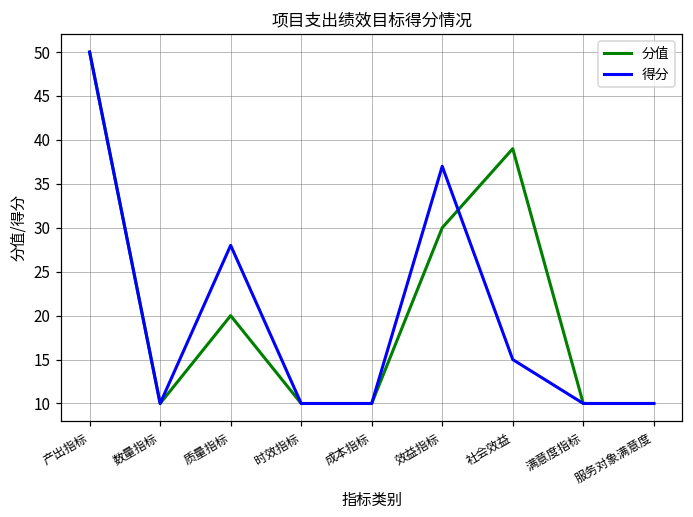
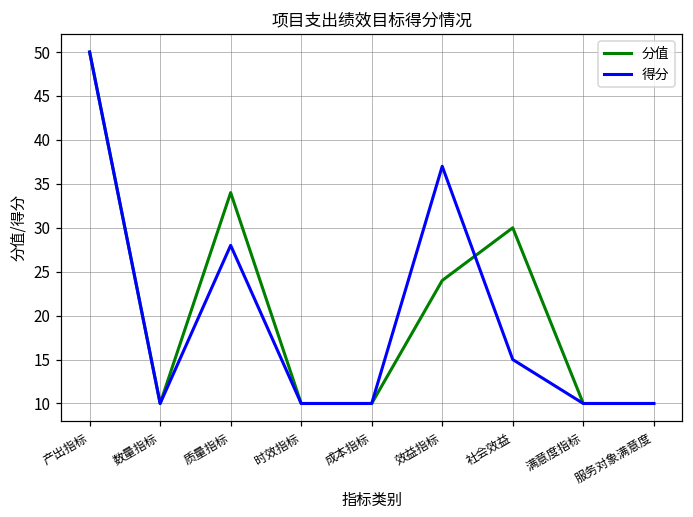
  {
    "分值": {
-     "质量指标": 20,
-     "效益指标": 30,
-     "社会效益": 39
+     "质量指标": 34,
+     "效益指标": 24,
+     "社会效益": 30
    },
    "得分": {
      "质量指标": 28,
      "效益指标": 37,
      "社会效益": 15
    }
  }
